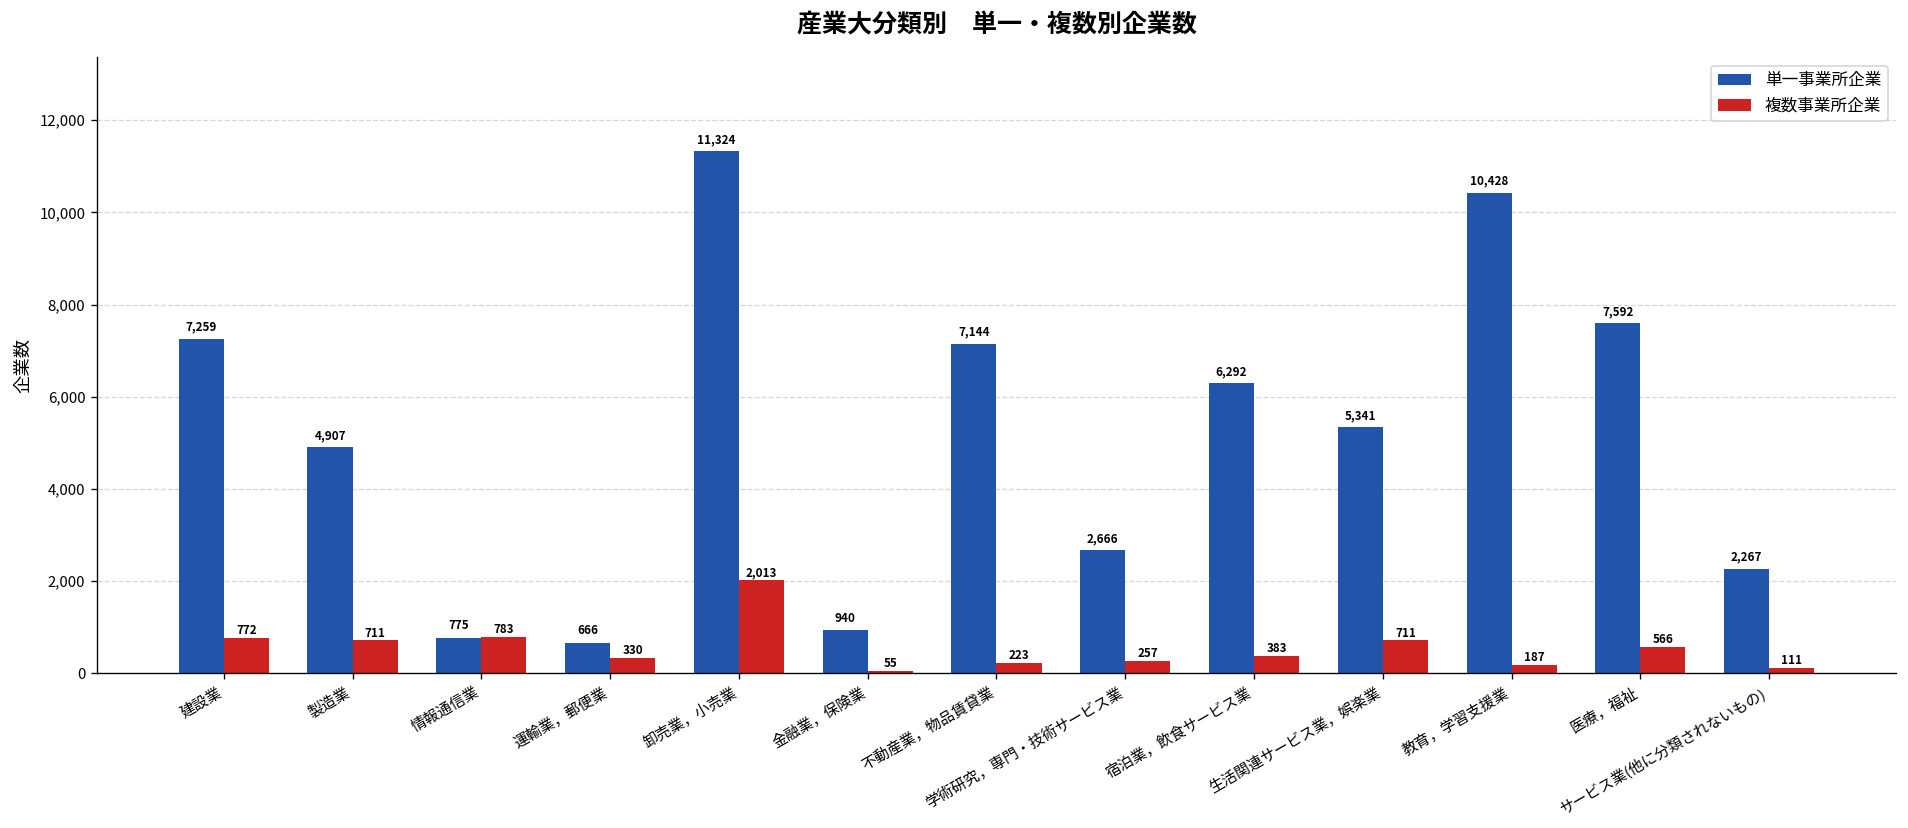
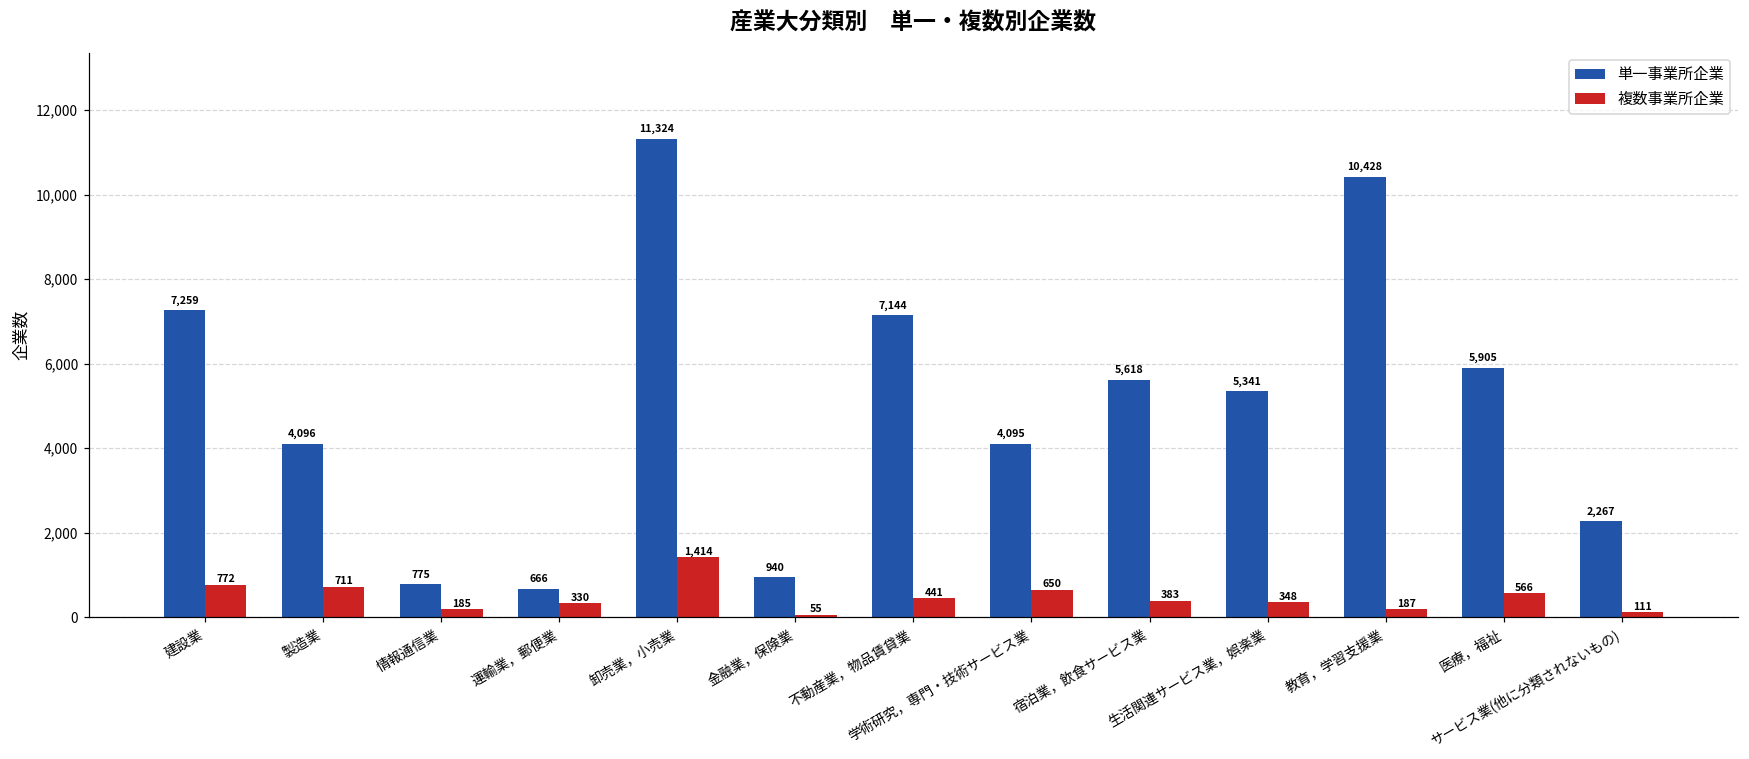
  {
    "単一事業所企業": {
      "建設業": "7,259",
-     "製造業": "4,907",
+     "製造業": "4,096",
      "情報通信業": "775",
      "運輸業，郵便業": "666",
      "卸売業，小売業": "11,324",
      "金融業，保険業": "940",
      "不動産業，物品賃貸業": "7,144",
-     "学術研究，専門・技術サービス業": "2,666",
-     "宿泊業，飲食サービス業": "6,292",
+     "学術研究，専門・技術サービス業": "4,095",
+     "宿泊業，飲食サービス業": "5,618",
      "生活関連サービス業，娯楽業": "5,341",
      "教育，学習支援業": "10,428",
-     "医療，福祉": "7,592",
+     "医療，福祉": "5,905",
      "サービス業(他に分類されないもの)": "2,267"
    },
    "複数事業所企業": {
      "建設業": "772",
      "製造業": "711",
-     "情報通信業": "783",
+     "情報通信業": "185",
      "運輸業，郵便業": "330",
-     "卸売業，小売業": "2,013",
+     "卸売業，小売業": "1,414",
      "金融業，保険業": "55",
-     "不動産業，物品賃貸業": "223",
-     "学術研究，専門・技術サービス業": "257",
+     "不動産業，物品賃貸業": "441",
+     "学術研究，専門・技術サービス業": "650",
      "宿泊業，飲食サービス業": "383",
-     "生活関連サービス業，娯楽業": "711",
+     "生活関連サービス業，娯楽業": "348",
      "教育，学習支援業": "187",
      "医療，福祉": "566",
      "サービス業(他に分類されないもの)": "111"
    }
  }
